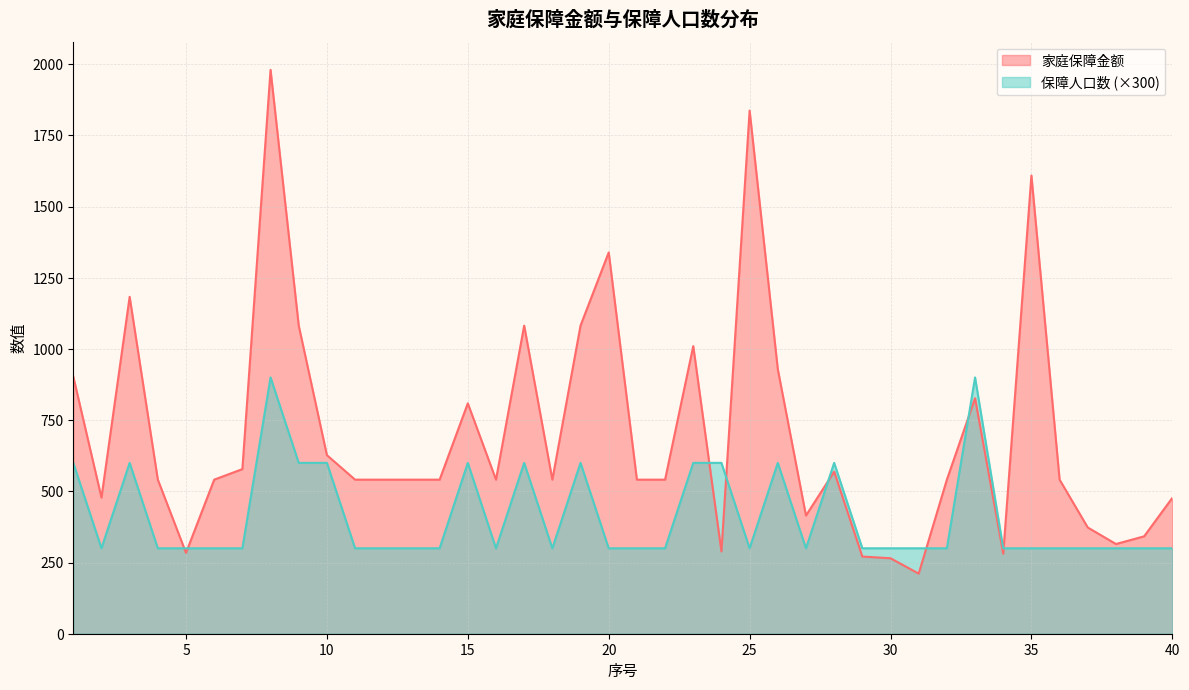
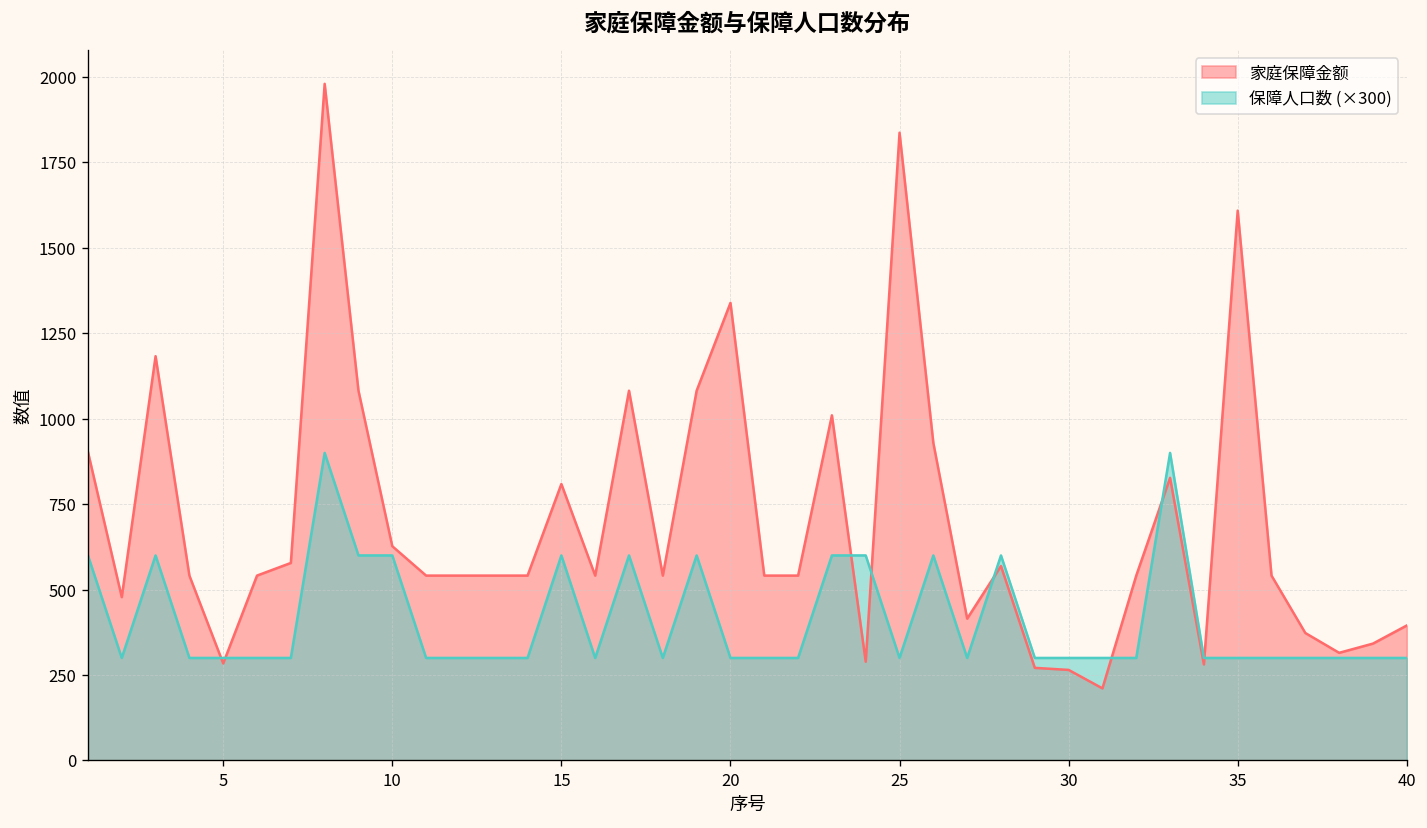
  {
    "家庭保障金额": {
      "5": 280,
      "10": 630,
      "15": 810,
      "20": 1340,
      "25": 1840,
      "30": 270,
      "35": 1610,
-     "40": 480
+     "40": 400
    },
    "保障人口数 (×300)": {
      "5": 300,
      "10": 600,
      "15": 600,
      "20": 300,
      "25": 300,
      "30": 300,
      "35": 300,
      "40": 300
    }
  }
